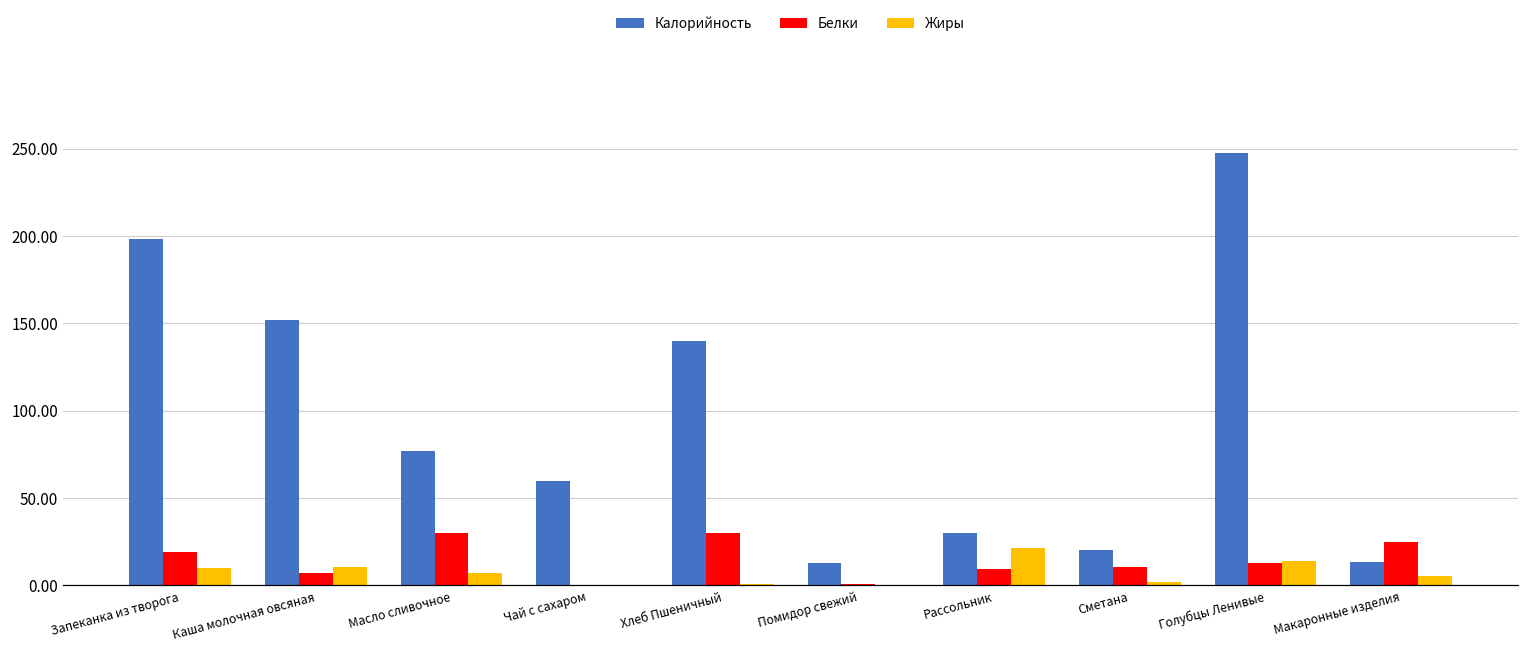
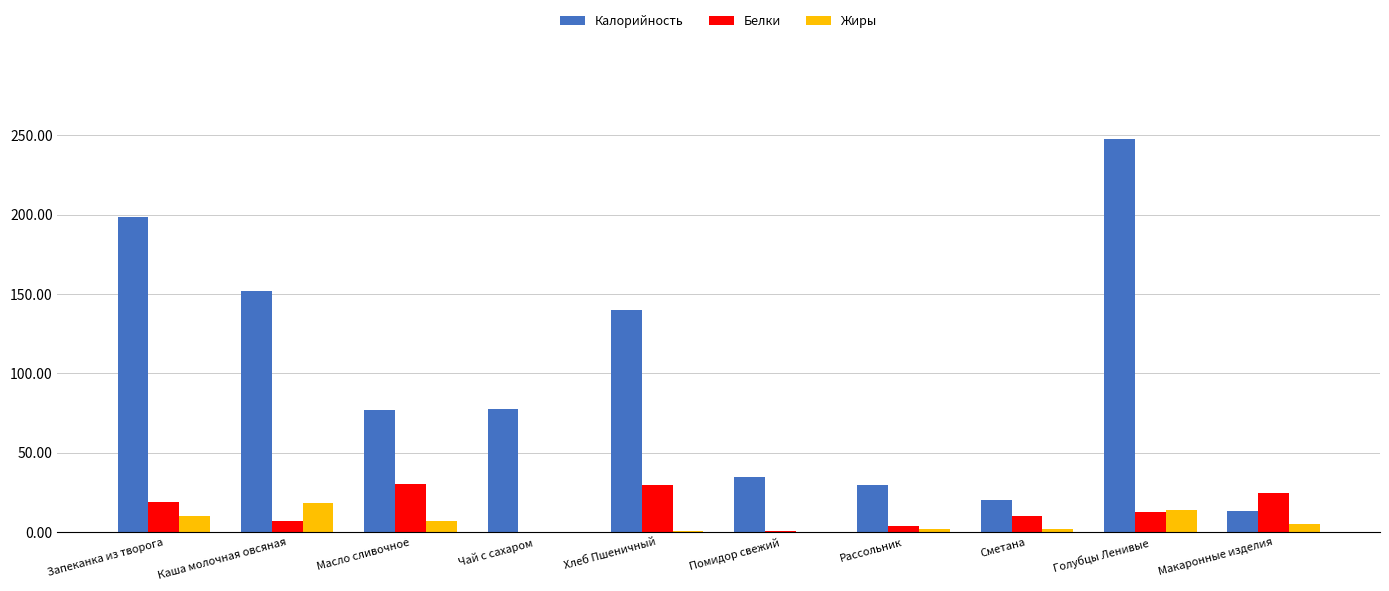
  {
    "Калорийность": {
      "Запеканка из творога": 198,
      "Каша молочная овсяная": 152,
      "Масло сливочное": 77,
-     "Чай с сахаром": 60,
+     "Чай с сахаром": 77,
      "Хлеб Пшеничный": 140,
-     "Помидор свежий": 13,
+     "Помидор свежий": 35,
      "Рассольник": 30,
      "Сметана": 20,
      "Голубцы Ленивые": 248,
      "Макаронные изделия": 14
    },
    "Белки": {
      "Запеканка из творога": 19,
      "Каша молочная овсяная": 7,
      "Масло сливочное": 30,
      "Чай с сахаром": 0,
      "Хлеб Пшеничный": 30,
-     "Рассольник": 9,
+     "Рассольник": 4,
      "Сметана": 10,
      "Голубцы Ленивые": 13,
      "Макаронные изделия": 25
    },
    "Жиры": {
      "Запеканка из творога": 10,
-     "Каша молочная овсяная": 10,
+     "Каша молочная овсяная": 19,
      "Масло сливочное": 7,
      "Чай с сахаром": 0,
-     "Рассольник": 21,
+     "Рассольник": 2,
      "Сметана": 2,
      "Голубцы Ленивые": 14,
      "Макаронные изделия": 5
    }
  }
